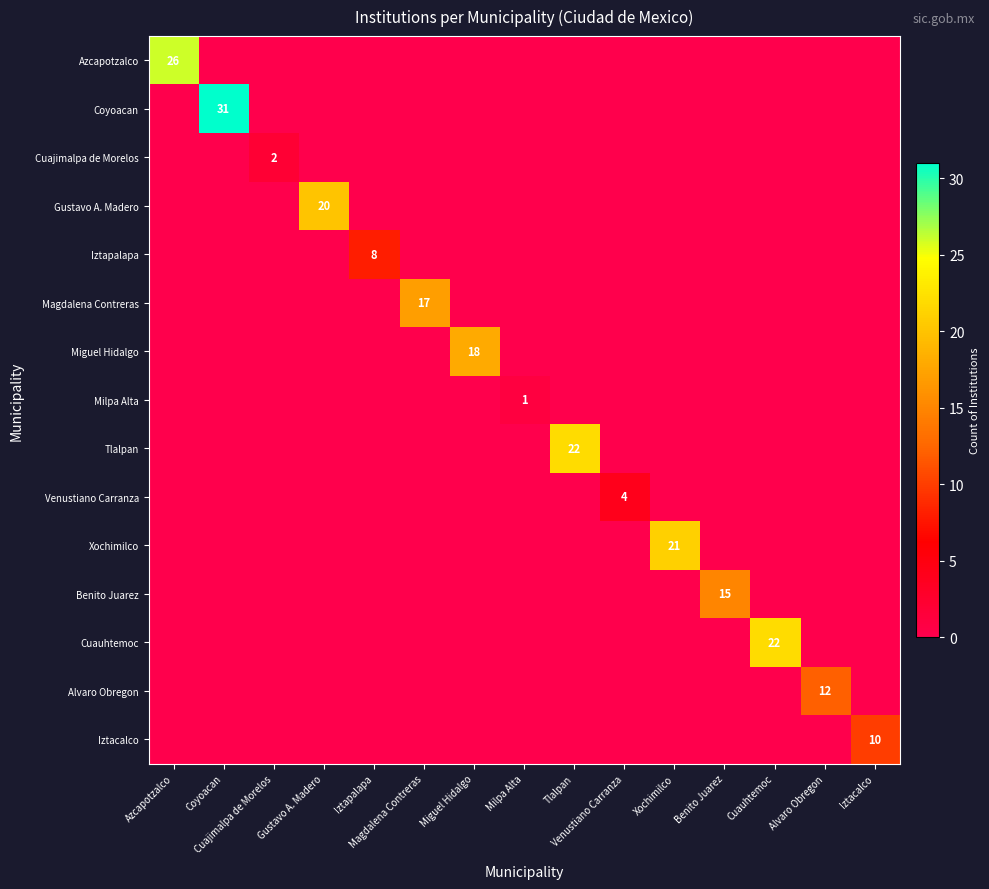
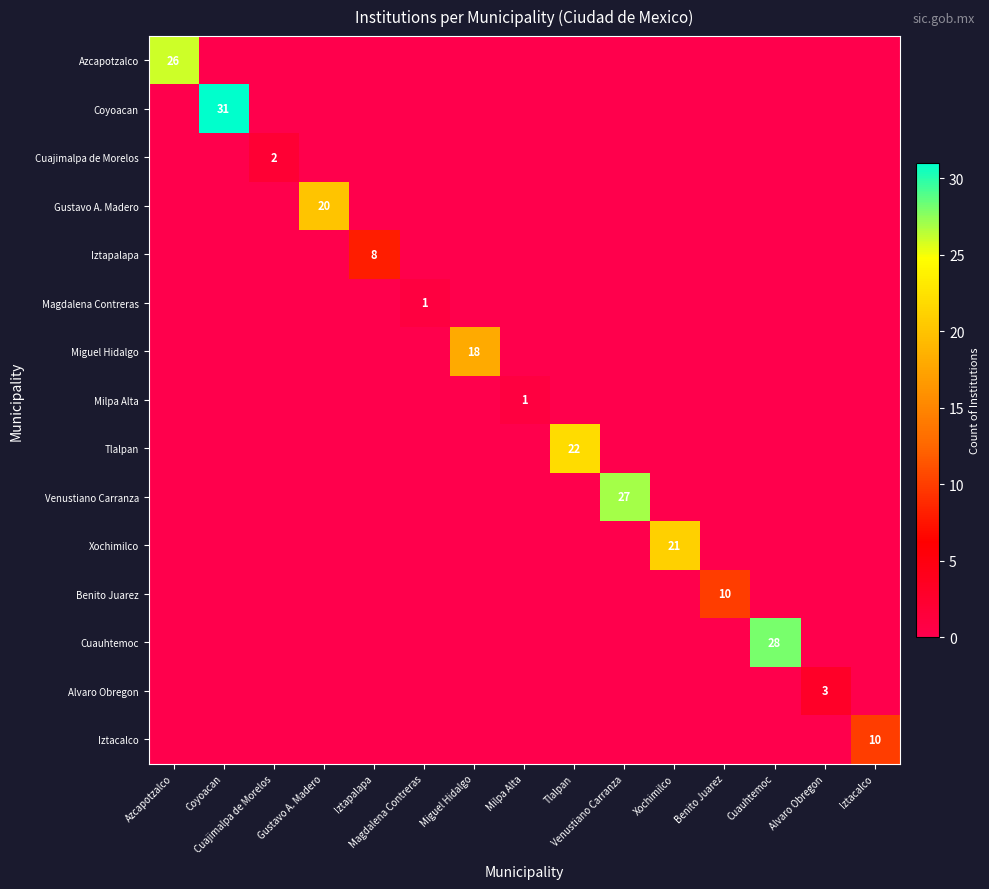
  {
    "Azcapotzalco": {
      "Azcapotzalco": 26
    },
    "Coyoacan": {
      "Coyoacan": 31
    },
    "Cuajimalpa de Morelos": {
      "Cuajimalpa de Morelos": 2
    },
    "Gustavo A. Madero": {
      "Gustavo A. Madero": 20
    },
    "Iztapalapa": {
      "Iztapalapa": 8
    },
    "Magdalena Contreras": {
-     "Magdalena Contreras": 17
+     "Magdalena Contreras": 1
    },
    "Miguel Hidalgo": {
      "Miguel Hidalgo": 18
    },
    "Milpa Alta": {
      "Milpa Alta": 1
    },
    "Tlalpan": {
      "Tlalpan": 22
    },
    "Venustiano Carranza": {
-     "Venustiano Carranza": 4
+     "Venustiano Carranza": 27
    },
    "Xochimilco": {
      "Xochimilco": 21
    },
    "Benito Juarez": {
-     "Benito Juarez": 15
+     "Benito Juarez": 10
    },
    "Cuauhtemoc": {
-     "Cuauhtemoc": 22
+     "Cuauhtemoc": 28
    },
    "Alvaro Obregon": {
-     "Alvaro Obregon": 12
+     "Alvaro Obregon": 3
    },
    "Iztacalco": {
      "Iztacalco": 10
    }
  }
